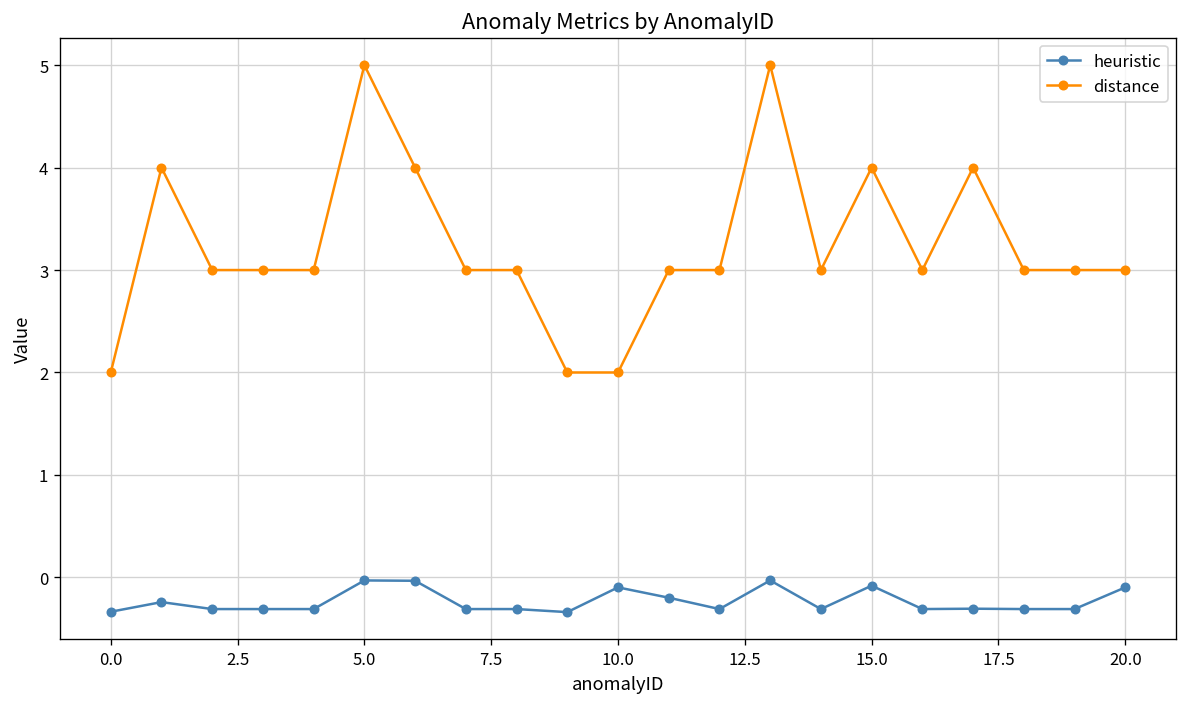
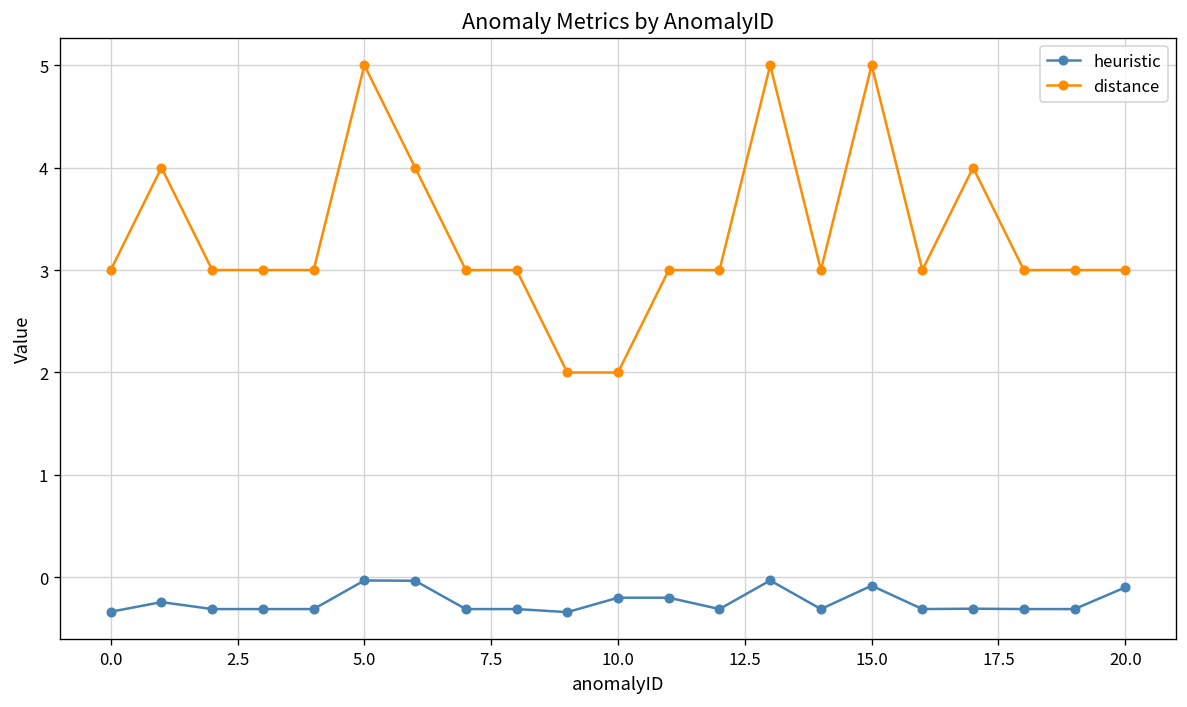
  {
    "heuristic": {
      "0.0": -0.3,
      "5.0": 0.0,
-     "10.0": -0.1,
+     "10.0": -0.2,
      "15.0": -0.1,
      "20.0": -0.1
    },
    "distance": {
-     "0.0": 2,
+     "0.0": 3,
      "5.0": 5,
      "10.0": 2,
-     "15.0": 4,
+     "15.0": 5,
      "20.0": 3
    }
  }
